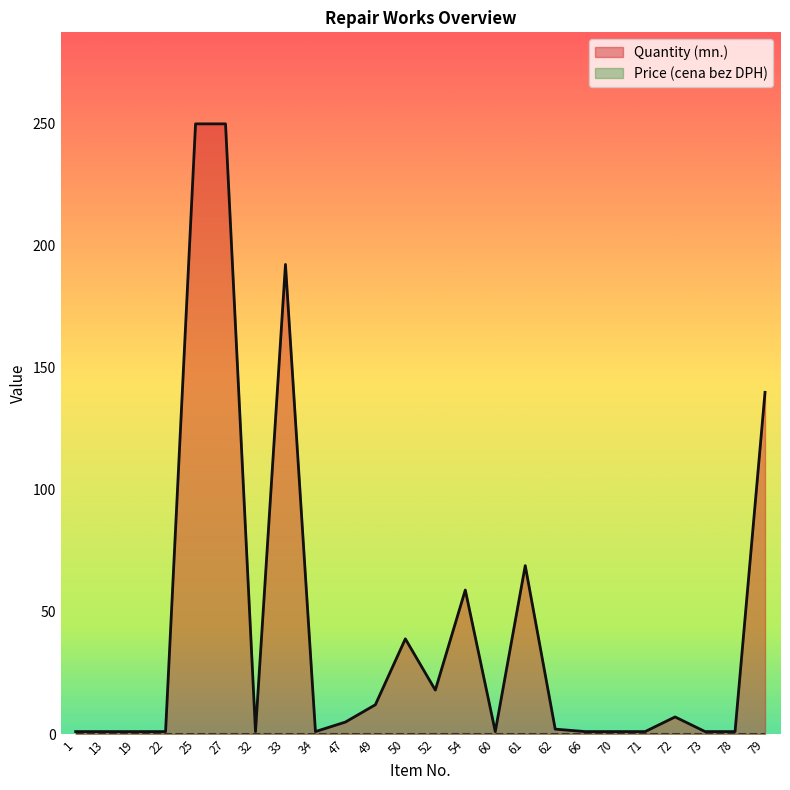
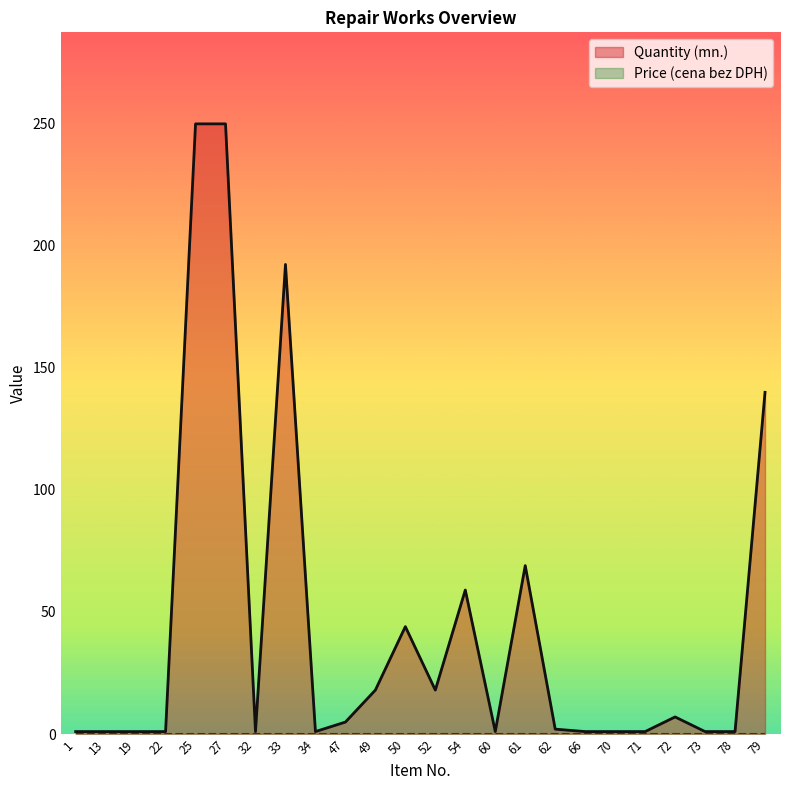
  {
    "Quantity (mn.)": {
      "25": 250,
      "27": 250,
      "33": 192,
      "47": 5,
-     "49": 12,
-     "50": 39,
+     "49": 18,
+     "50": 44,
      "52": 18,
      "54": 59,
      "61": 69,
      "62": 2,
      "72": 7,
      "79": 140
    },
    "Price (cena bez DPH)": {
      "25": 0,
      "27": 0,
      "33": 0,
      "47": 0,
      "49": 0,
      "50": 0,
      "52": 0,
      "54": 0,
      "61": 0,
      "62": 0,
      "72": 0,
      "79": 0
    }
  }
